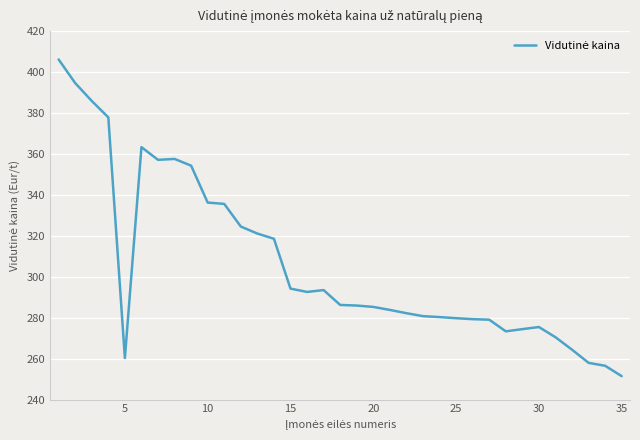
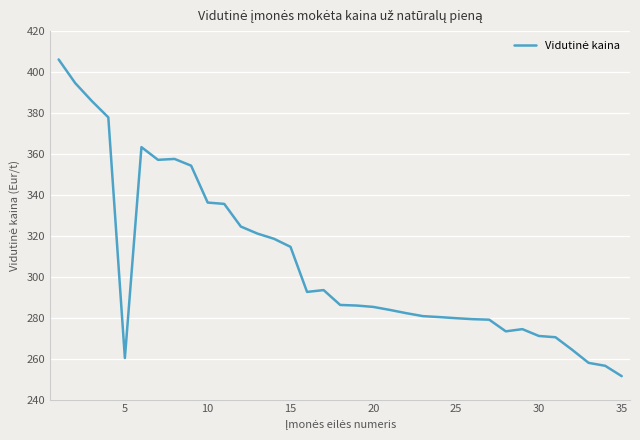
  {
    "5": 260,
    "10": 336,
-   "15": 294,
+   "15": 315,
    "20": 285,
    "25": 280,
-   "30": 275,
+   "30": 271,
    "35": 251
  }
